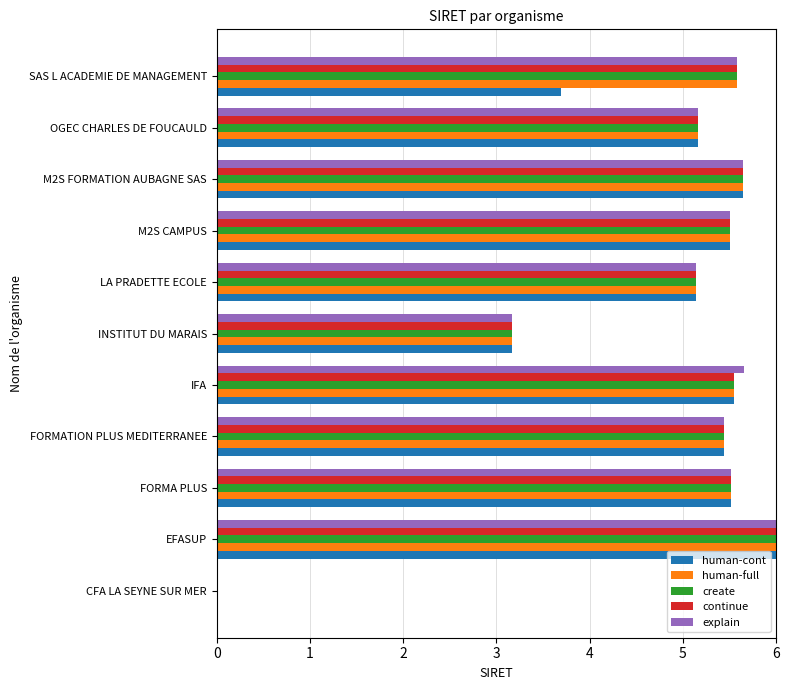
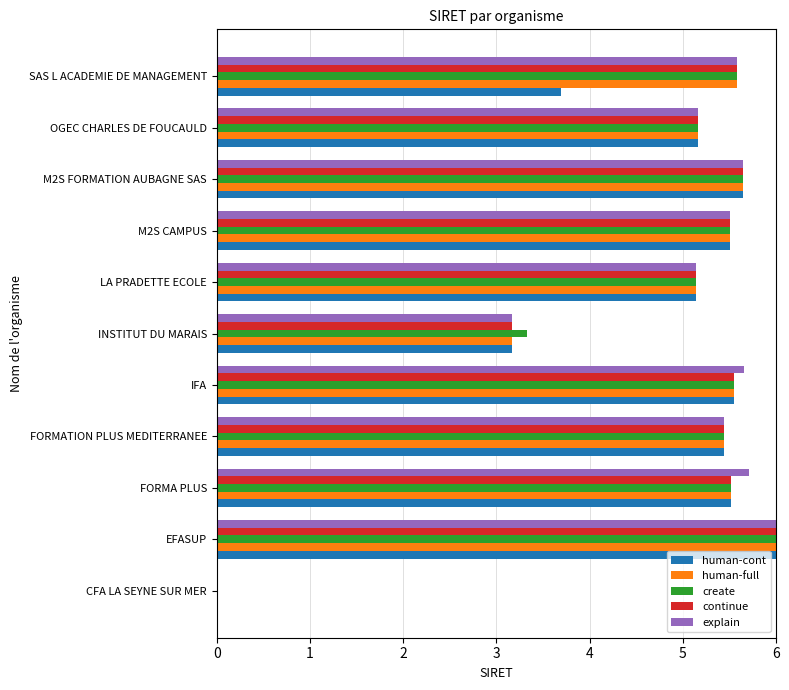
  {
    "human-cont": {
      "SAS L ACADEMIE DE MANAGEMENT": 3.7,
      "OGEC CHARLES DE FOUCAULD": 5.2,
      "M2S FORMATION AUBAGNE SAS": 5.6,
      "M2S CAMPUS": 5.5,
      "LA PRADETTE ECOLE": 5.1,
      "INSTITUT DU MARAIS": 3.2,
      "IFA": 5.5,
      "FORMATION PLUS MEDITERRANEE": 5.4,
      "FORMA PLUS": 5.5,
      "EFASUP": 6.0,
      "CFA LA SEYNE SUR MER": 0.0
    },
    "human-full": {
      "SAS L ACADEMIE DE MANAGEMENT": 5.6,
      "OGEC CHARLES DE FOUCAULD": 5.2,
      "M2S FORMATION AUBAGNE SAS": 5.6,
      "M2S CAMPUS": 5.5,
      "LA PRADETTE ECOLE": 5.1,
      "INSTITUT DU MARAIS": 3.2,
      "IFA": 5.5,
      "FORMATION PLUS MEDITERRANEE": 5.4,
      "FORMA PLUS": 5.5,
      "EFASUP": 6.0,
      "CFA LA SEYNE SUR MER": 0.0
    },
    "create": {
      "SAS L ACADEMIE DE MANAGEMENT": 5.6,
      "OGEC CHARLES DE FOUCAULD": 5.2,
      "M2S FORMATION AUBAGNE SAS": 5.6,
      "M2S CAMPUS": 5.5,
      "LA PRADETTE ECOLE": 5.1,
-     "INSTITUT DU MARAIS": 3.2,
+     "INSTITUT DU MARAIS": 3.3,
      "IFA": 5.5,
      "FORMATION PLUS MEDITERRANEE": 5.4,
      "FORMA PLUS": 5.5,
      "EFASUP": 6.0,
      "CFA LA SEYNE SUR MER": 0.0
    },
    "continue": {
      "SAS L ACADEMIE DE MANAGEMENT": 5.6,
      "OGEC CHARLES DE FOUCAULD": 5.2,
      "M2S FORMATION AUBAGNE SAS": 5.6,
      "M2S CAMPUS": 5.5,
      "LA PRADETTE ECOLE": 5.1,
      "INSTITUT DU MARAIS": 3.2,
      "IFA": 5.5,
      "FORMATION PLUS MEDITERRANEE": 5.4,
      "FORMA PLUS": 5.5,
      "EFASUP": 6.0,
      "CFA LA SEYNE SUR MER": 0.0
    },
    "explain": {
      "SAS L ACADEMIE DE MANAGEMENT": 5.6,
      "OGEC CHARLES DE FOUCAULD": 5.2,
      "M2S FORMATION AUBAGNE SAS": 5.6,
      "M2S CAMPUS": 5.5,
      "LA PRADETTE ECOLE": 5.1,
      "INSTITUT DU MARAIS": 3.2,
      "IFA": 5.7,
      "FORMATION PLUS MEDITERRANEE": 5.4,
-     "FORMA PLUS": 5.5,
+     "FORMA PLUS": 5.7,
      "EFASUP": 6.0,
      "CFA LA SEYNE SUR MER": 0.0
    }
  }
